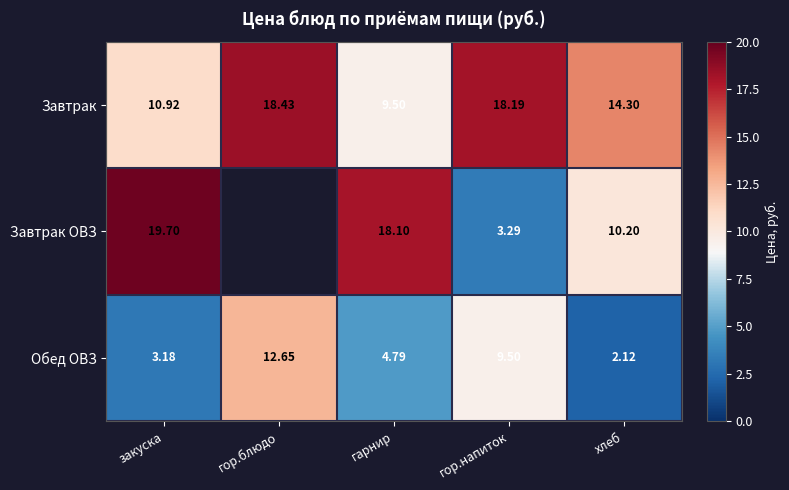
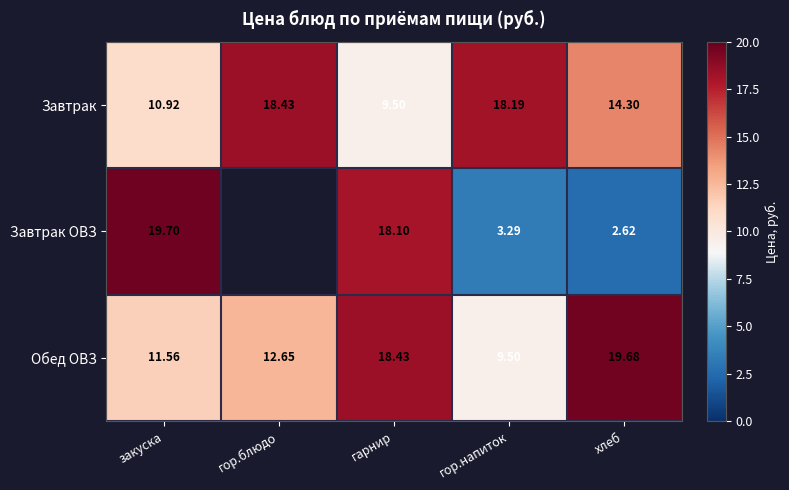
  {
    "Завтрак": {
      "закуска": 10.92,
      "гор.блюдо": 18.43,
      "гор.напиток": 18.19,
      "хлеб": 14.30
    },
    "Завтрак ОВЗ": {
      "закуска": 19.70,
      "гарнир": 18.10,
      "гор.напиток": 3.29,
-     "хлеб": 10.20
+     "хлеб": 2.62
    },
    "Обед ОВЗ": {
-     "закуска": 3.18,
+     "закуска": 11.56,
      "гор.блюдо": 12.65,
-     "гарнир": 4.79,
-     "хлеб": 2.12
+     "гарнир": 18.43,
+     "хлеб": 19.68
    }
  }
